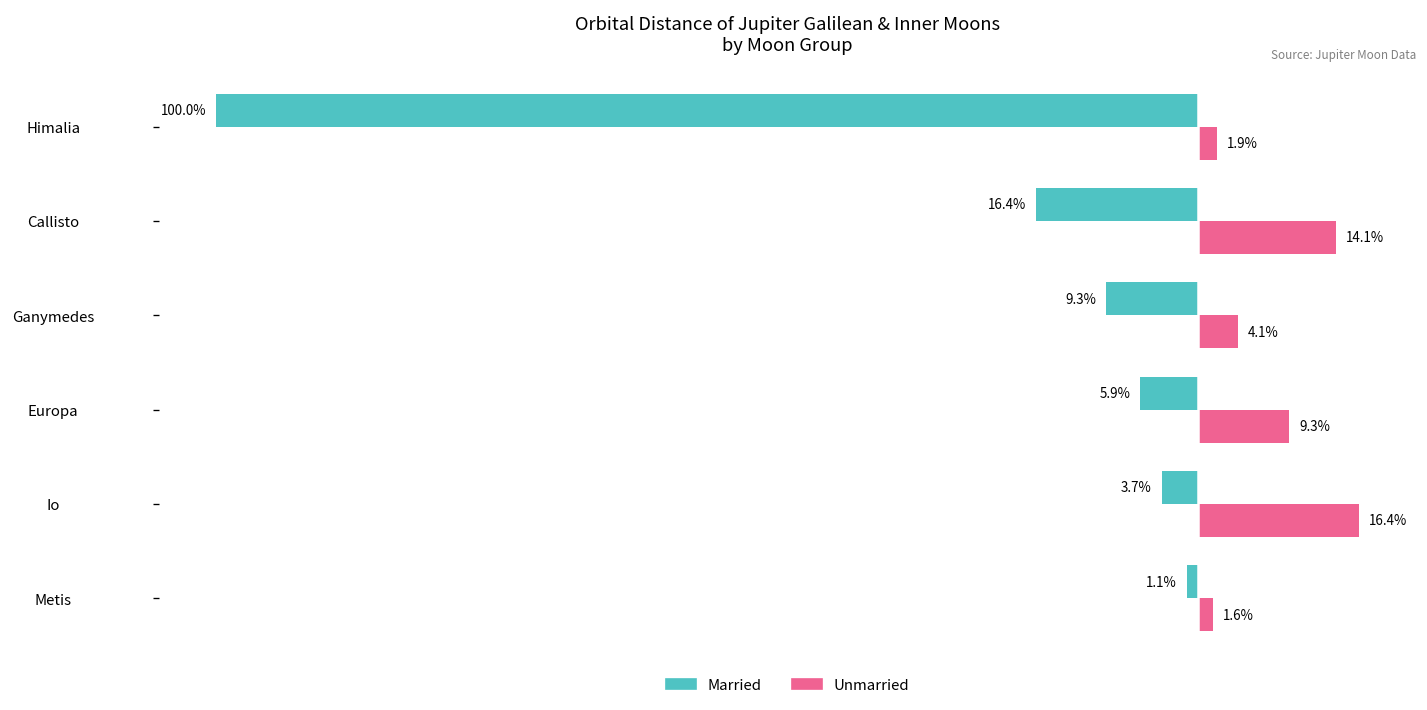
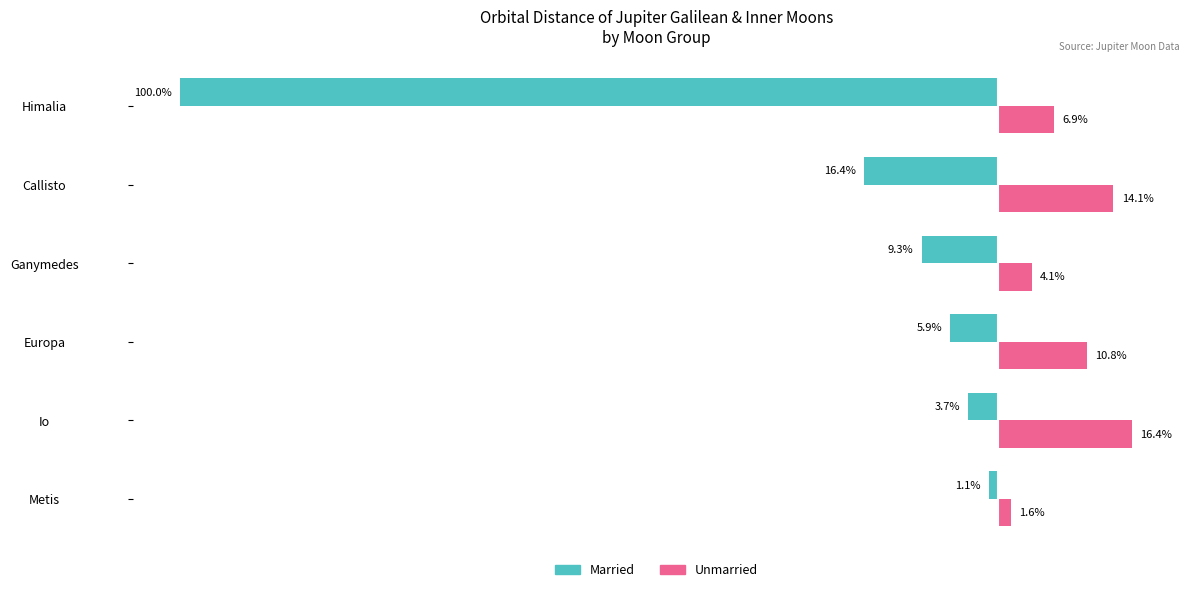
  {
    "Unmarried": {
-     "Himalia": "1.9%",
+     "Himalia": "6.9%",
      "Callisto": "14.1%",
      "Ganymedes": "4.1%",
-     "Europa": "9.3%",
+     "Europa": "10.8%",
      "Io": "16.4%",
      "Metis": "1.6%"
    }
  }
